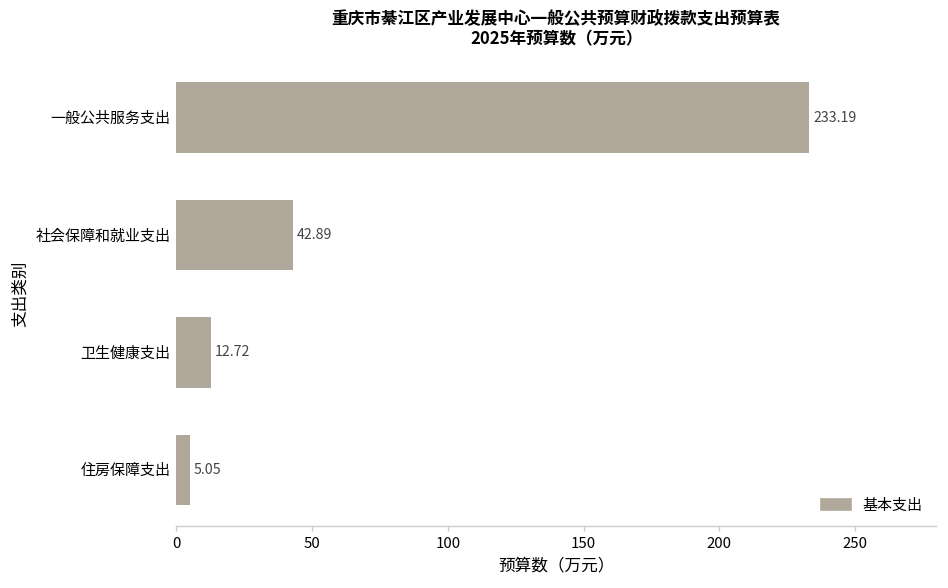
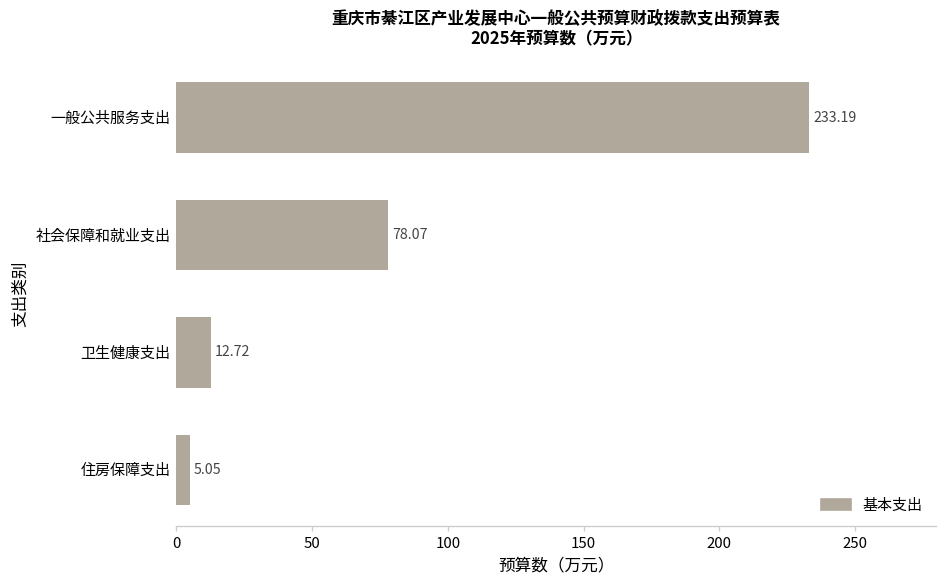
  {
    "一般公共服务支出": 233.19,
-   "社会保障和就业支出": 42.89,
+   "社会保障和就业支出": 78.07,
    "卫生健康支出": 12.72,
    "住房保障支出": 5.05
  }
